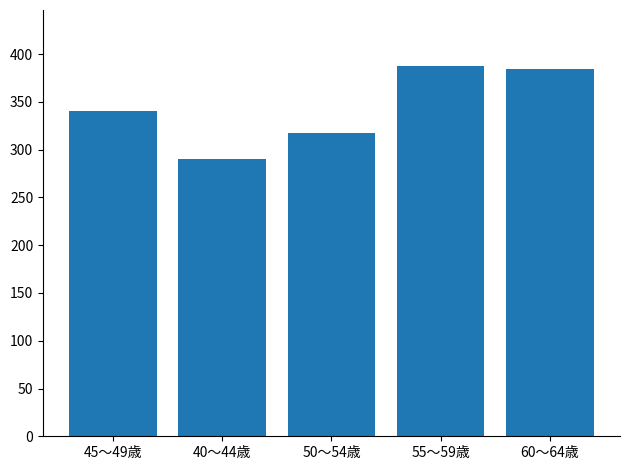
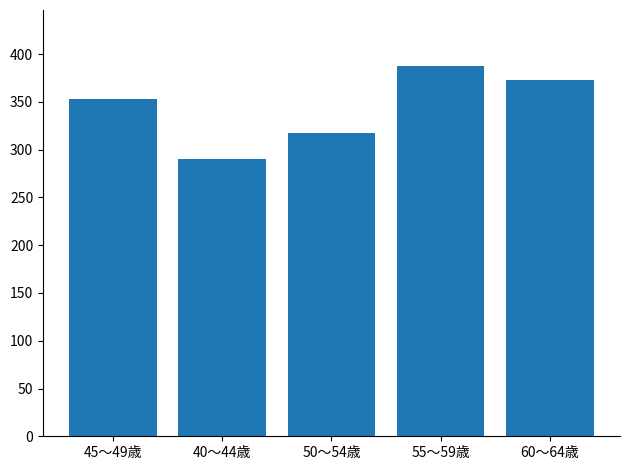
  {
-   "45～49歳": 340,
+   "45～49歳": 350,
    "40～44歳": 290,
    "50～54歳": 320,
    "55～59歳": 390,
-   "60～64歳": 380
+   "60～64歳": 370
  }
